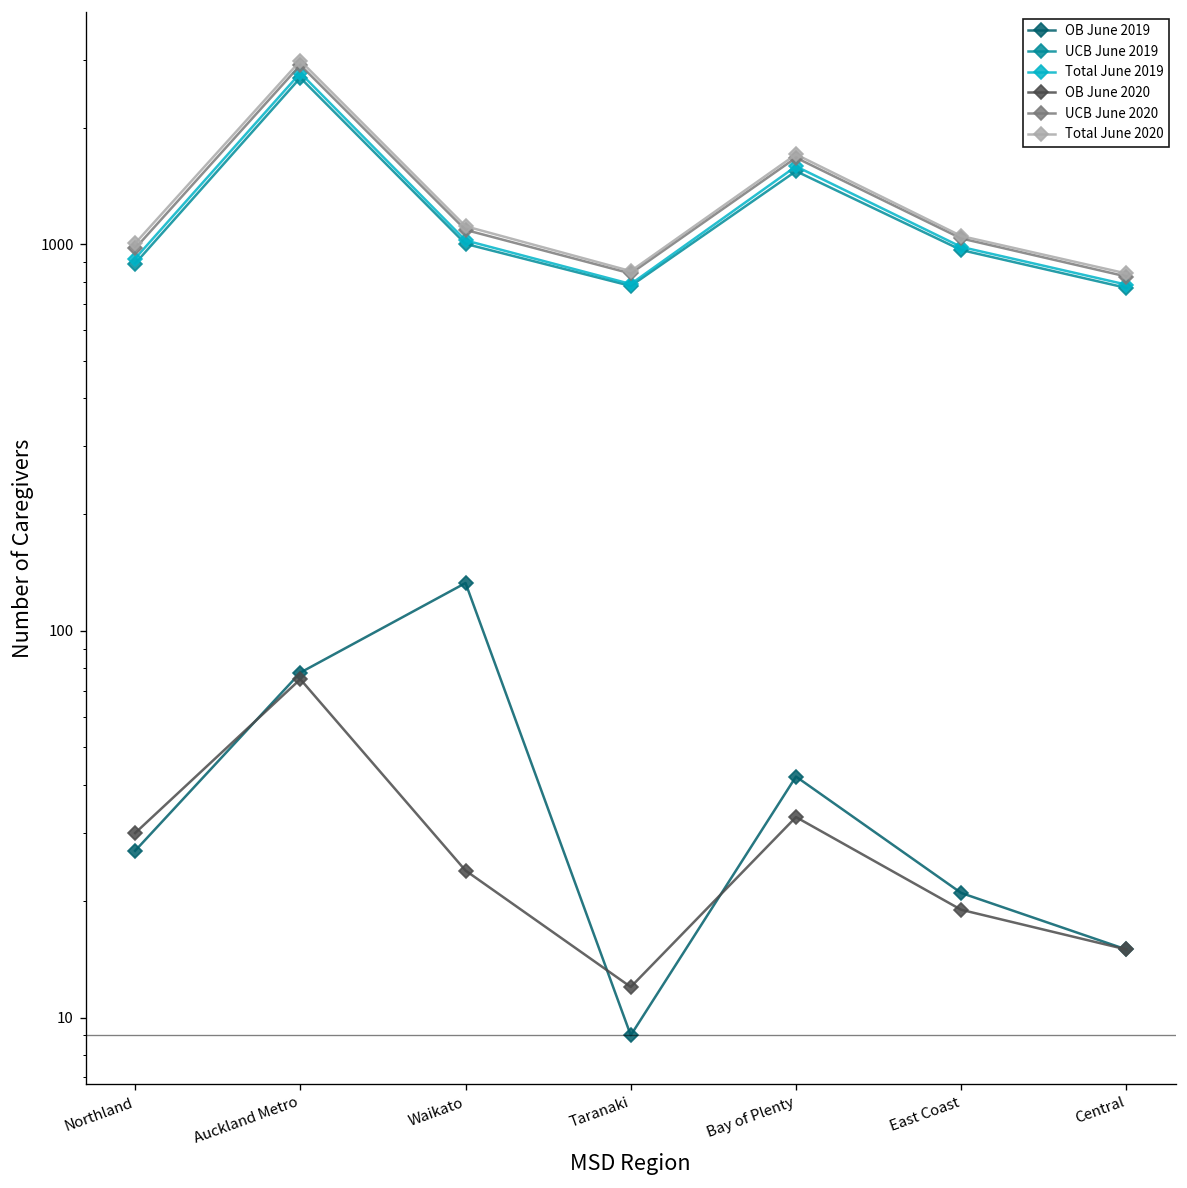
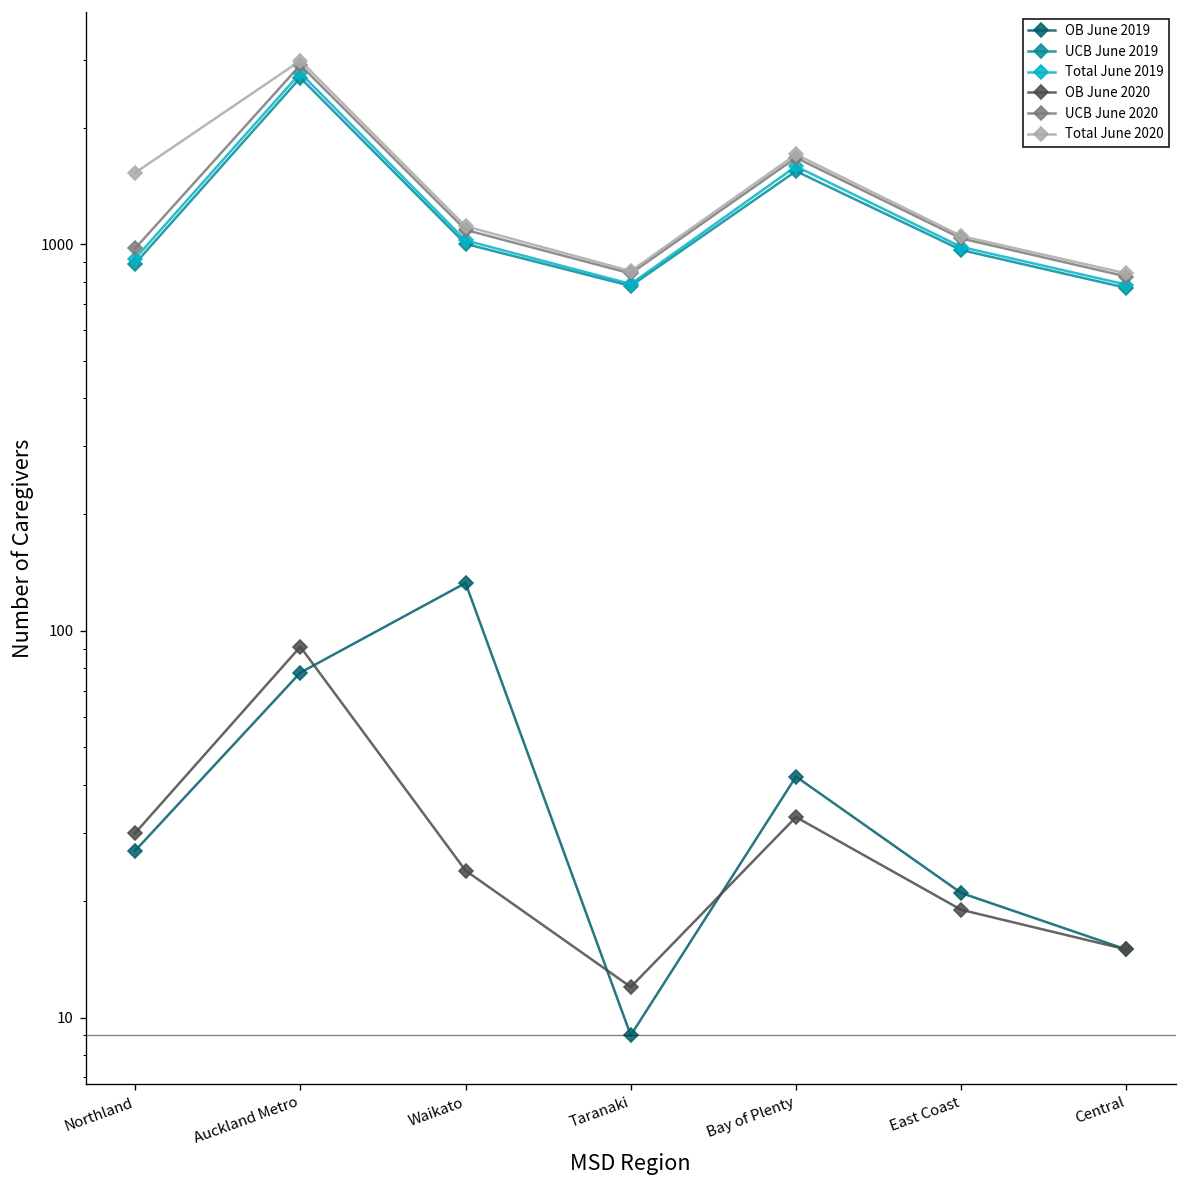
  {
    "OB June 2019": {
      "Northland": 27,
      "Auckland Metro": 78,
      "Waikato": 133,
      "Taranaki": 9,
      "Bay of Plenty": 42,
      "East Coast": 21
    },
    "UCB June 2019": {
      "Northland": 890,
      "Auckland Metro": 2700,
      "Waikato": 1000,
      "Bay of Plenty": 1500,
      "East Coast": 970,
      "Central": 770
    },
    "Total June 2019": {
      "Northland": 920,
      "Auckland Metro": 2800,
      "Waikato": 1020,
      "Bay of Plenty": 1600,
      "East Coast": 980,
      "Central": 790
    },
    "OB June 2020": {
      "Northland": 30,
-     "Auckland Metro": 75,
+     "Auckland Metro": 91,
      "Waikato": 24,
      "Taranaki": 12,
      "Bay of Plenty": 33,
      "East Coast": 19
    },
    "UCB June 2020": {
      "Northland": 980,
      "Auckland Metro": 2900,
      "Waikato": 1090,
      "Bay of Plenty": 1700
    },
    "Total June 2020": {
-     "Northland": 1010,
+     "Northland": 1500,
      "Auckland Metro": 3000,
      "Waikato": 1110,
      "Bay of Plenty": 1700
    }
  }
